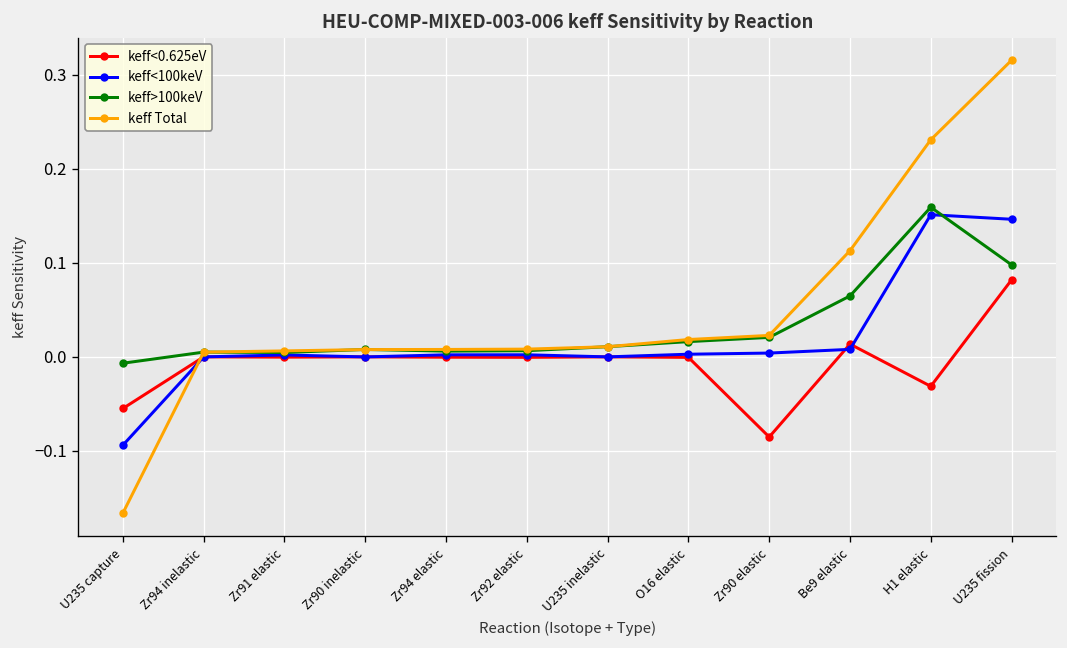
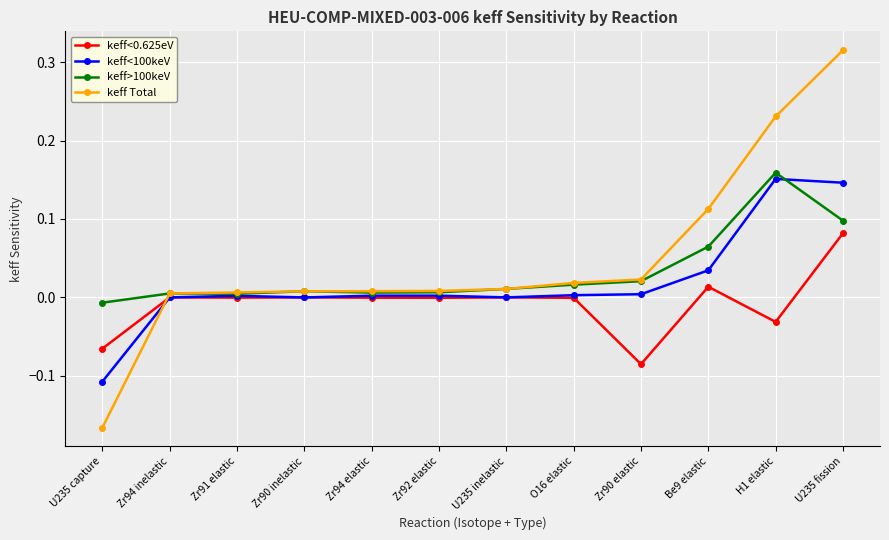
  {
    "keff<0.625eV": {
-     "U235 capture": -0.05,
+     "U235 capture": -0.07,
      "O16 elastic": 0.00,
      "Zr90 elastic": -0.09,
      "Be9 elastic": 0.01,
      "H1 elastic": -0.03,
      "U235 fission": 0.08
    },
    "keff<100keV": {
-     "U235 capture": -0.09,
+     "U235 capture": -0.11,
      "O16 elastic": 0.00,
      "Zr90 elastic": 0.00,
-     "Be9 elastic": 0.01,
+     "Be9 elastic": 0.03,
      "H1 elastic": 0.15,
      "U235 fission": 0.15
    },
    "keff>100keV": {
      "U235 capture": -0.01,
      "Be9 elastic": 0.06,
      "H1 elastic": 0.16,
      "U235 fission": 0.10
    },
    "keff Total": {
      "U235 capture": -0.17,
      "Be9 elastic": 0.11,
      "H1 elastic": 0.23,
      "U235 fission": 0.32
    }
  }
